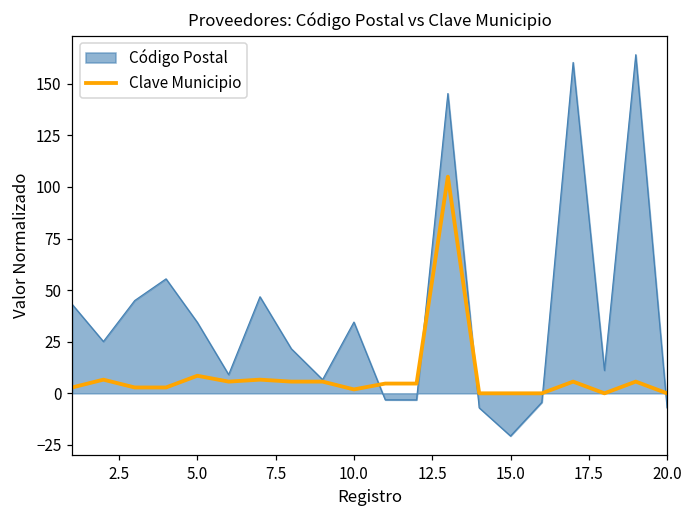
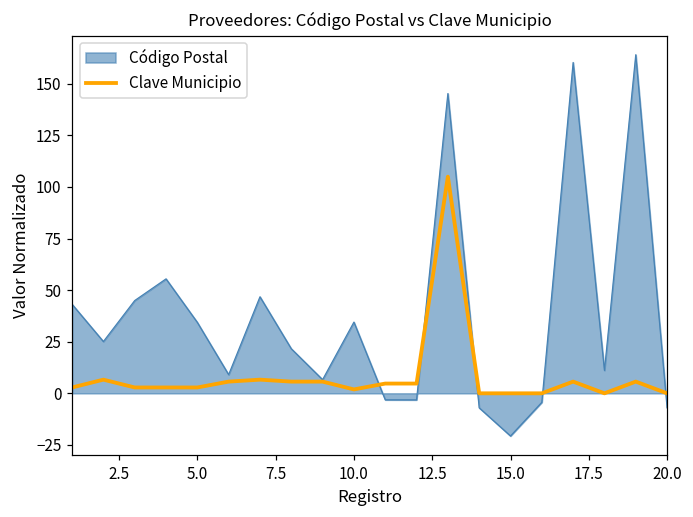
  {
    "Clave Municipio": {
-     "5.0": 9,
+     "5.0": 3,
      "10.0": 2
    }
  }
